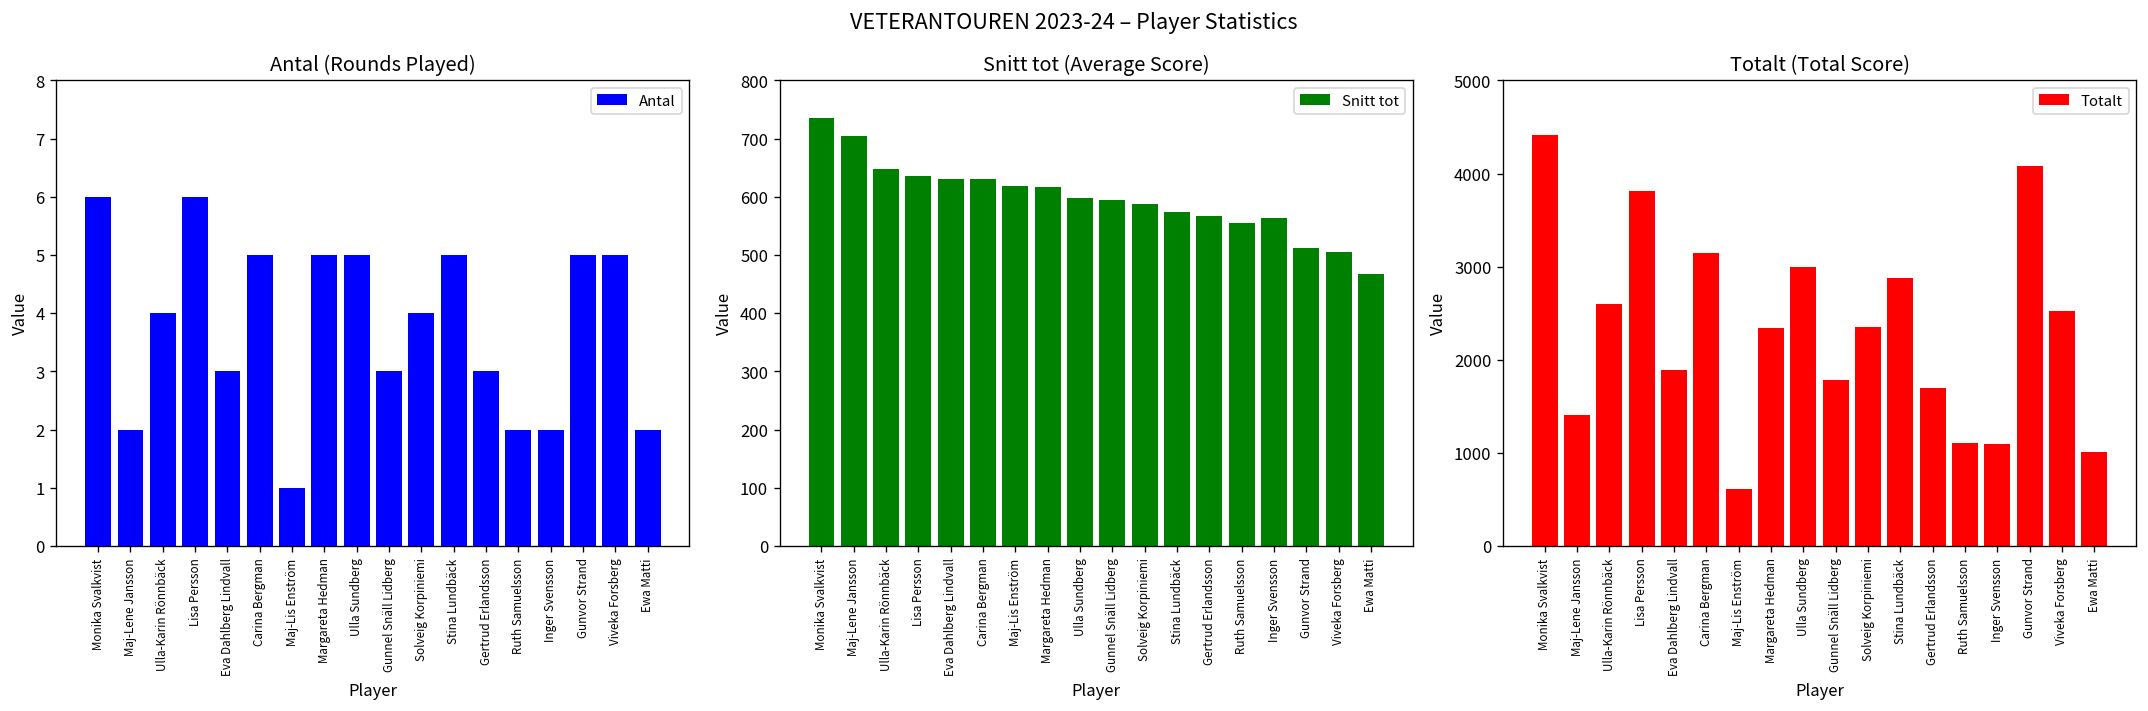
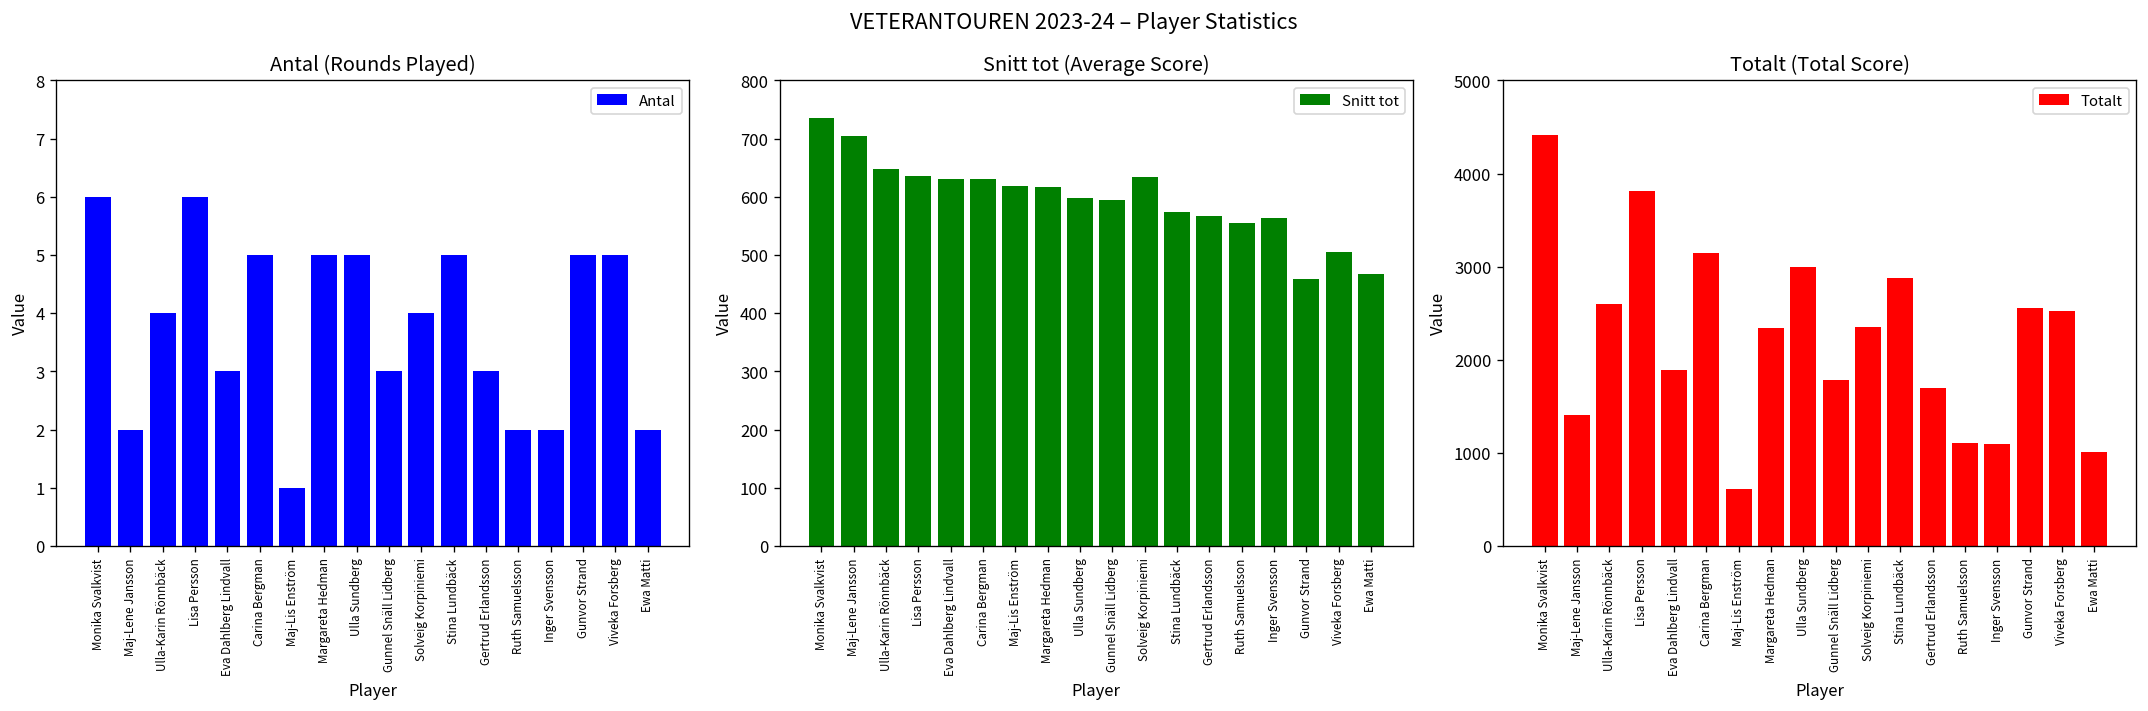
  {
    "Antal (Rounds Played)": {
      "Monika Svalkvist": 6.0,
      "Maj-Lene Jansson": 2.0,
      "Ulla-Karin Rönnbäck": 4.0,
      "Lisa Persson": 6.0,
      "Eva Dahlberg Lindvall": 3.0,
      "Carina Bergman": 5.0,
      "Maj-Lis Enström": 1.0,
      "Margareta Hedman": 5.0,
      "Ulla Sundberg": 5.0,
      "Gunnel Snäll Lidberg": 3.0,
      "Solveig Korpiniemi": 4.0,
      "Stina Lundbäck": 5.0,
      "Gertrud Erlandsson": 3.0,
      "Ruth Samuelsson": 2.0,
      "Inger Svensson": 2.0,
      "Gunvor Strand": 5.0,
      "Viveka Forsberg": 5.0,
      "Ewa Matti": 2.0
    },
    "Snitt tot (Average Score)": {
      "Monika Svalkvist": 740,
      "Maj-Lene Jansson": 700,
      "Ulla-Karin Rönnbäck": 650,
      "Lisa Persson": 640,
      "Eva Dahlberg Lindvall": 630,
      "Carina Bergman": 630,
      "Maj-Lis Enström": 620,
      "Margareta Hedman": 620,
      "Ulla Sundberg": 600,
      "Gunnel Snäll Lidberg": 590,
-     "Solveig Korpiniemi": 590,
+     "Solveig Korpiniemi": 630,
      "Stina Lundbäck": 570,
      "Gertrud Erlandsson": 570,
      "Ruth Samuelsson": 550,
      "Inger Svensson": 560,
-     "Gunvor Strand": 510,
+     "Gunvor Strand": 460,
      "Viveka Forsberg": 500,
      "Ewa Matti": 470
    },
    "Totalt (Total Score)": {
      "Monika Svalkvist": 4400,
      "Maj-Lene Jansson": 1400,
      "Ulla-Karin Rönnbäck": 2600,
      "Lisa Persson": 3800,
      "Eva Dahlberg Lindvall": 1900,
      "Carina Bergman": 3200,
      "Maj-Lis Enström": 600,
      "Margareta Hedman": 2300,
      "Ulla Sundberg": 3000,
      "Gunnel Snäll Lidberg": 1800,
      "Solveig Korpiniemi": 2400,
      "Stina Lundbäck": 2900,
      "Gertrud Erlandsson": 1700,
      "Ruth Samuelsson": 1100,
      "Inger Svensson": 1100,
-     "Gunvor Strand": 4100,
+     "Gunvor Strand": 2600,
      "Viveka Forsberg": 2500,
      "Ewa Matti": 1000
    }
  }
